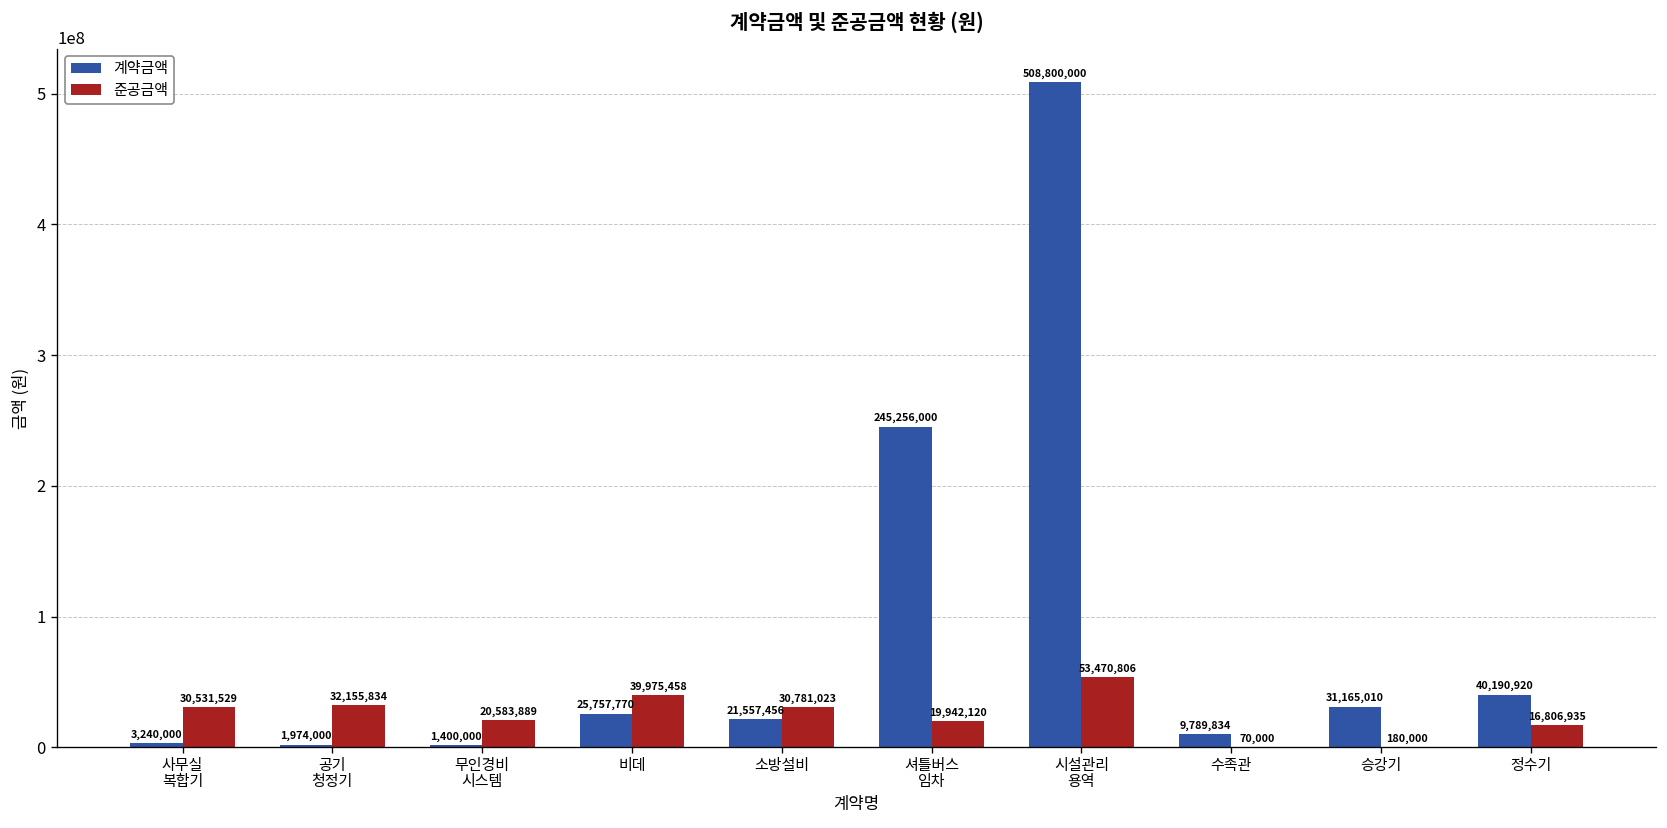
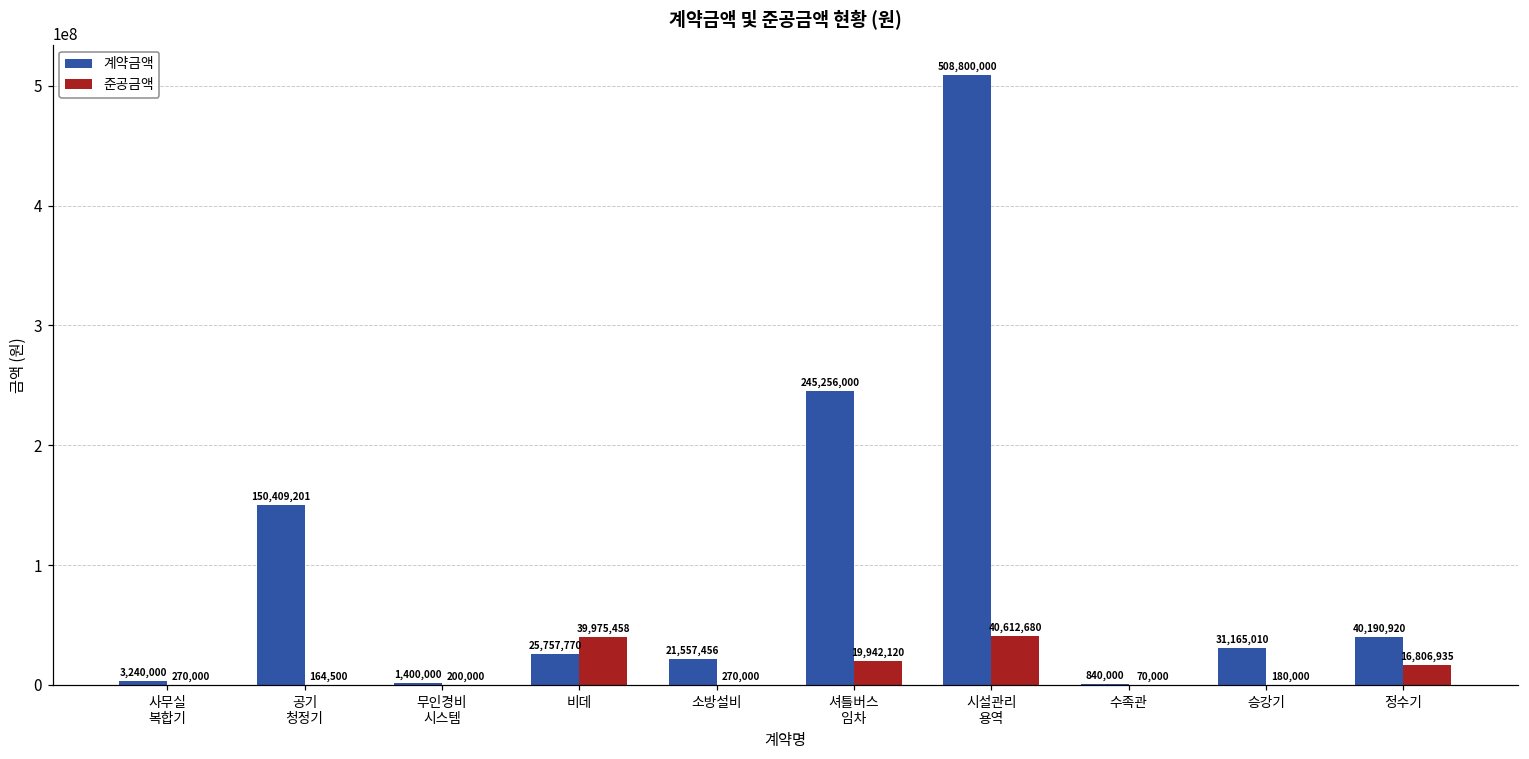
  {
    "계약금액": {
      "사무실 복합기": "3,240,000",
-     "공기 청정기": "1,974,000",
+     "공기 청정기": "150,409,201",
      "무인경비 시스템": "1,400,000",
      "비데": "25,757,770",
      "소방설비": "21,557,456",
      "셔틀버스 임차": "245,256,000",
      "시설관리 용역": "508,800,000",
-     "수족관": "9,789,834",
+     "수족관": "840,000",
      "승강기": "31,165,010",
      "정수기": "40,190,920"
    },
    "준공금액": {
-     "사무실 복합기": "30,531,529",
-     "공기 청정기": "32,155,834",
-     "무인경비 시스템": "20,583,889",
+     "사무실 복합기": "270,000",
+     "공기 청정기": "164,500",
+     "무인경비 시스템": "200,000",
      "비데": "39,975,458",
-     "소방설비": "30,781,023",
+     "소방설비": "270,000",
      "셔틀버스 임차": "19,942,120",
-     "시설관리 용역": "53,470,806",
+     "시설관리 용역": "40,612,680",
      "수족관": "70,000",
      "승강기": "180,000",
      "정수기": "16,806,935"
    }
  }
